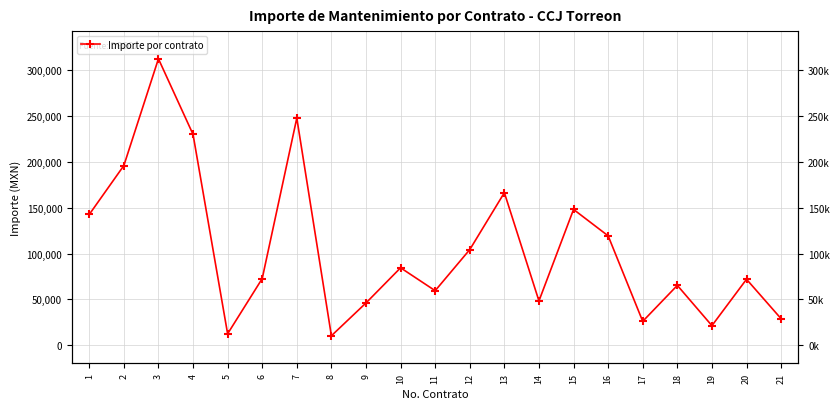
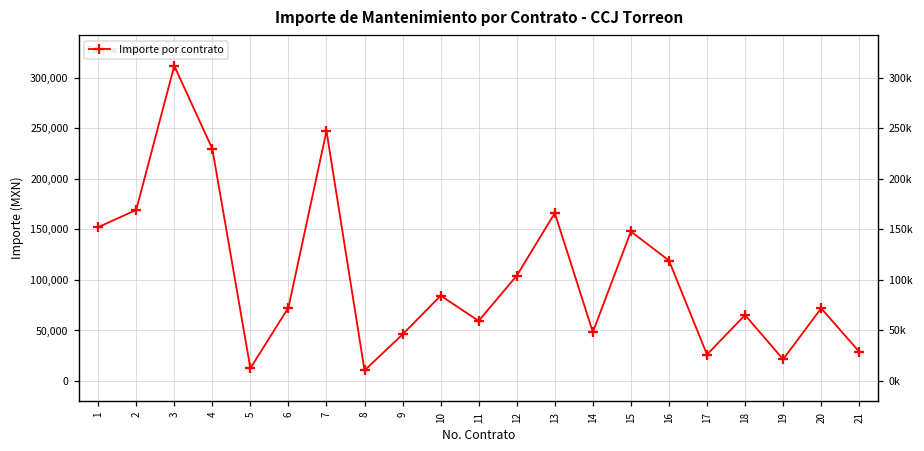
  {
-   "1": "140,000",
-   "2": "200,000",
+   "1": "150,000",
+   "2": "170,000",
    "3": "310,000",
    "4": "230,000",
    "5": "10,000",
    "6": "70,000",
    "7": "250,000",
    "8": "10,000",
    "9": "50,000",
    "10": "80,000",
    "11": "60,000",
    "12": "100,000",
    "13": "170,000",
    "14": "50,000",
    "15": "150,000",
    "16": "120,000",
    "17": "30,000",
    "18": "70,000",
    "19": "20,000",
    "20": "70,000",
    "21": "30,000"
  }
